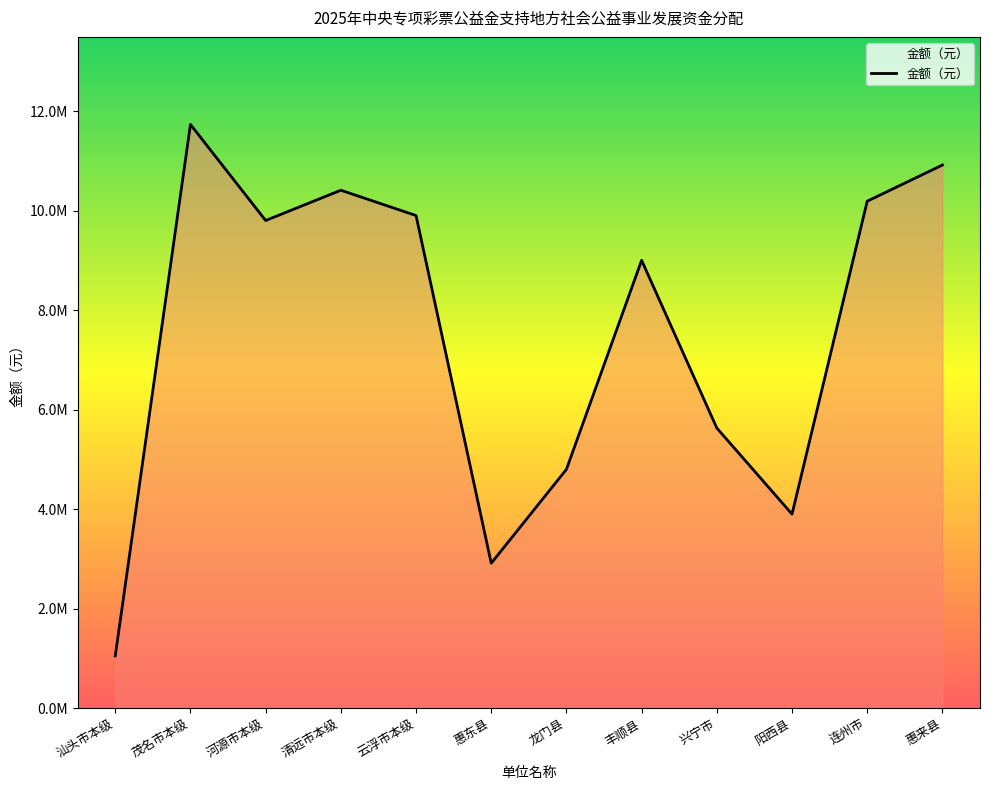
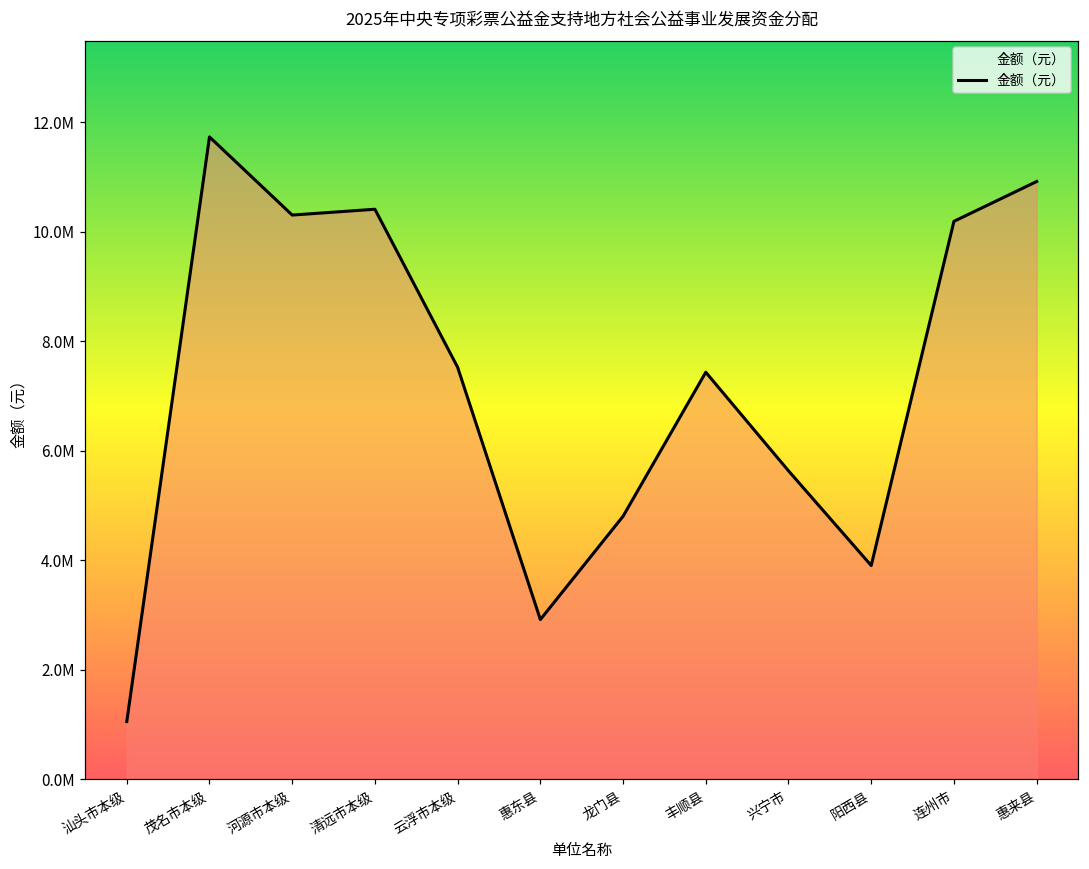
  {
    "汕头市本级": 1100000,
    "茂名市本级": 11700000,
-   "河源市本级": 9800000,
+   "河源市本级": 10300000,
    "清远市本级": 10400000,
-   "云浮市本级": 9900000,
+   "云浮市本级": 7500000,
    "惠东县": 2900000,
    "龙门县": 4800000,
-   "丰顺县": 9000000,
+   "丰顺县": 7400000,
    "兴宁市": 5600000,
    "阳西县": 3900000,
    "连州市": 10200000,
    "惠来县": 10900000
  }
